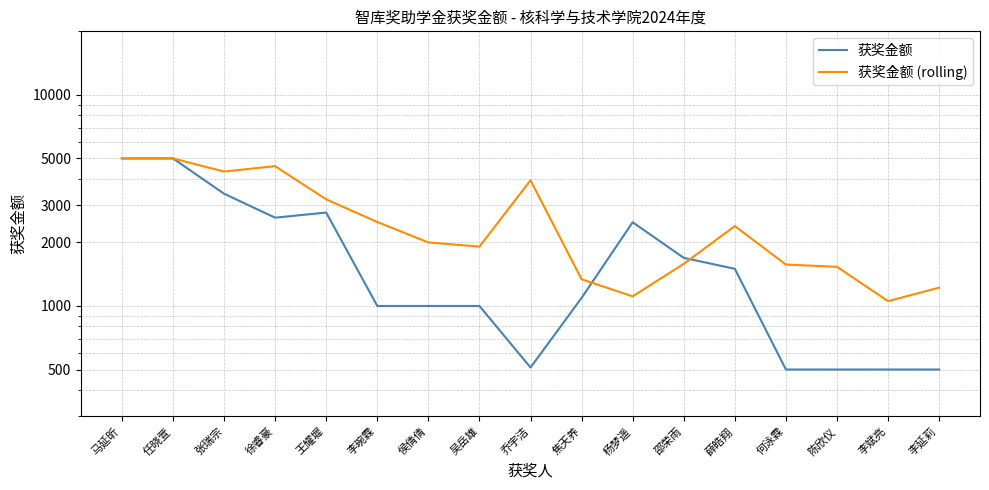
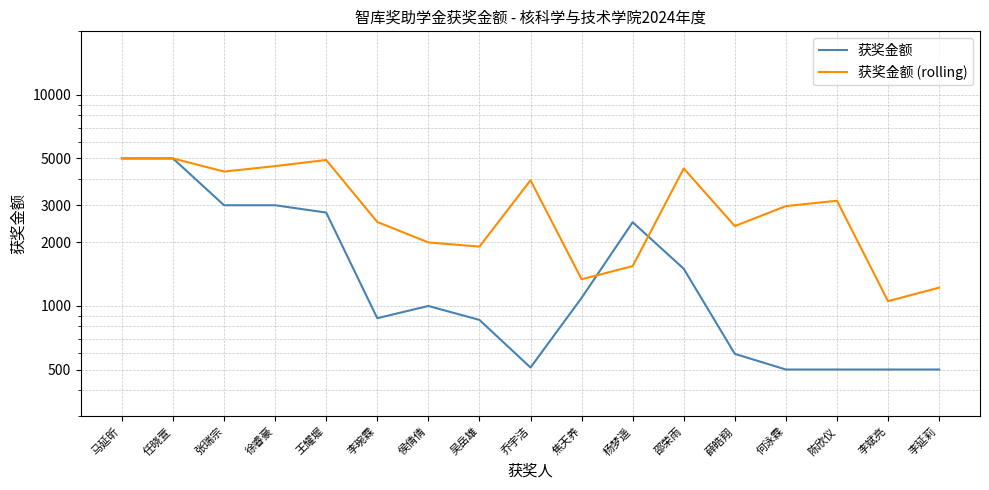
  {
    "获奖金额": {
-     "张瑞宗": 3400,
-     "徐睿豪": 2600,
+     "张瑞宗": 3000,
+     "徐睿豪": 3000,
      "王耀墀": 2800,
-     "李琬霖": 1000,
+     "李琬霖": 880,
      "侯倩倩": 1000,
-     "吴岳雄": 1000,
+     "吴岳雄": 860,
      "乔宇洁": 510,
      "焦天养": 1100,
      "杨梦遥": 2500,
-     "邵荣雨": 1700,
-     "薛皓翔": 1500,
+     "邵荣雨": 1500,
+     "薛皓翔": 590,
      "何泳霖": 500,
      "陈欣仪": 500,
      "李斌亮": 500,
      "李延莉": 500
    },
    "获奖金额 (rolling)": {
      "张瑞宗": 4300,
      "徐睿豪": 4600,
-     "王耀墀": 3200,
+     "王耀墀": 4900,
      "李琬霖": 2500,
      "侯倩倩": 2000,
      "吴岳雄": 1900,
      "乔宇洁": 3900,
      "焦天养": 1300,
-     "杨梦遥": 1100,
-     "邵荣雨": 1600,
+     "杨梦遥": 1500,
+     "邵荣雨": 4500,
      "薛皓翔": 2400,
-     "何泳霖": 1600,
-     "陈欣仪": 1500,
+     "何泳霖": 3000,
+     "陈欣仪": 3200,
      "李斌亮": 1100,
      "李延莉": 1200
    }
  }
